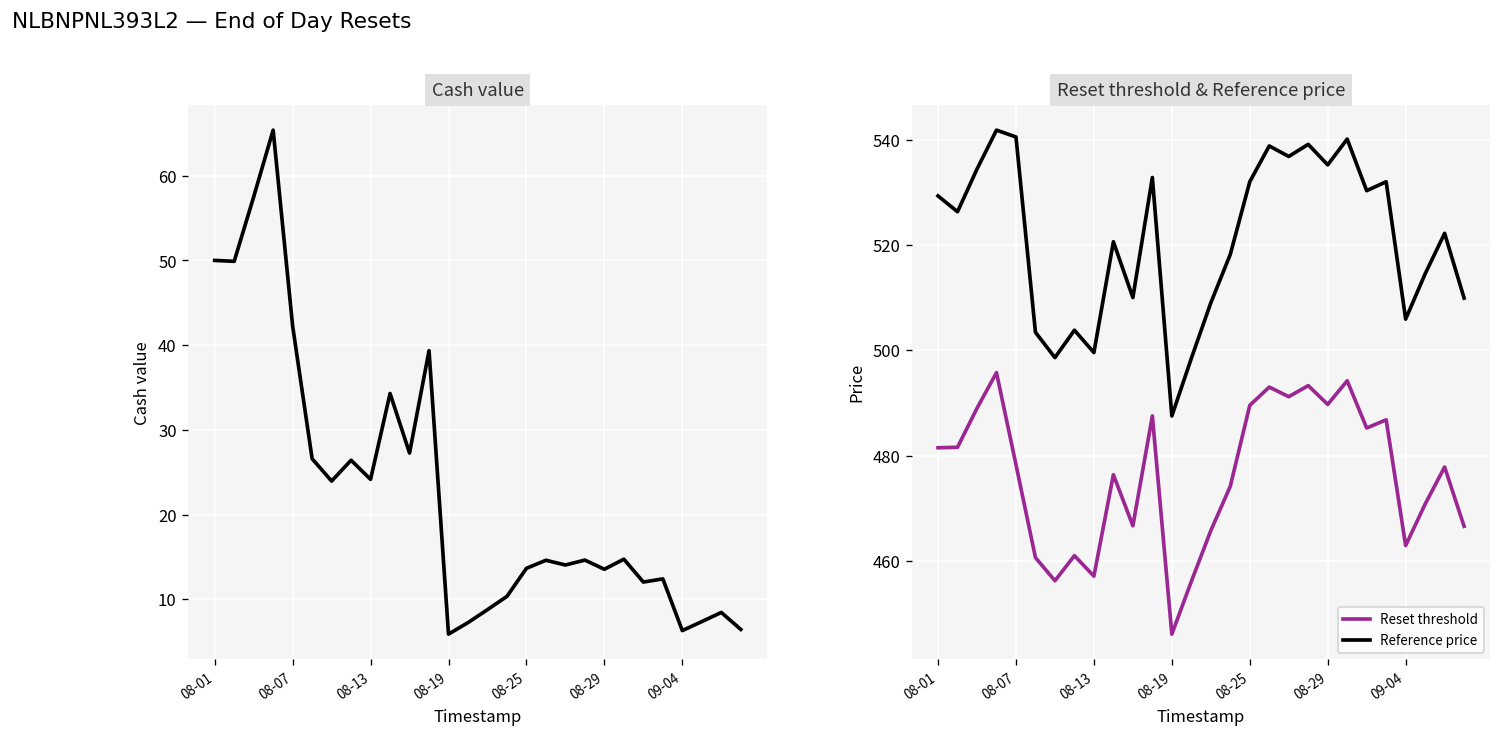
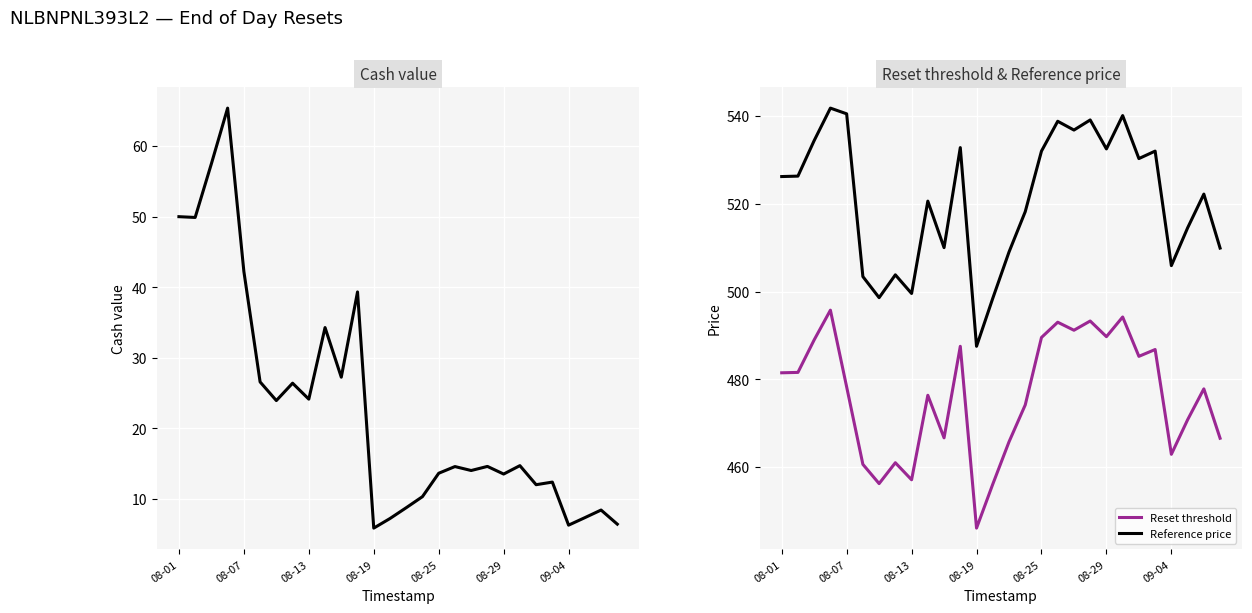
  {
    "Reset threshold & Reference price": {
      "Reference price": {
-       "08-01": 529,
-       "08-29": 535
+       "08-01": 526,
+       "08-29": 533
      }
    }
  }
